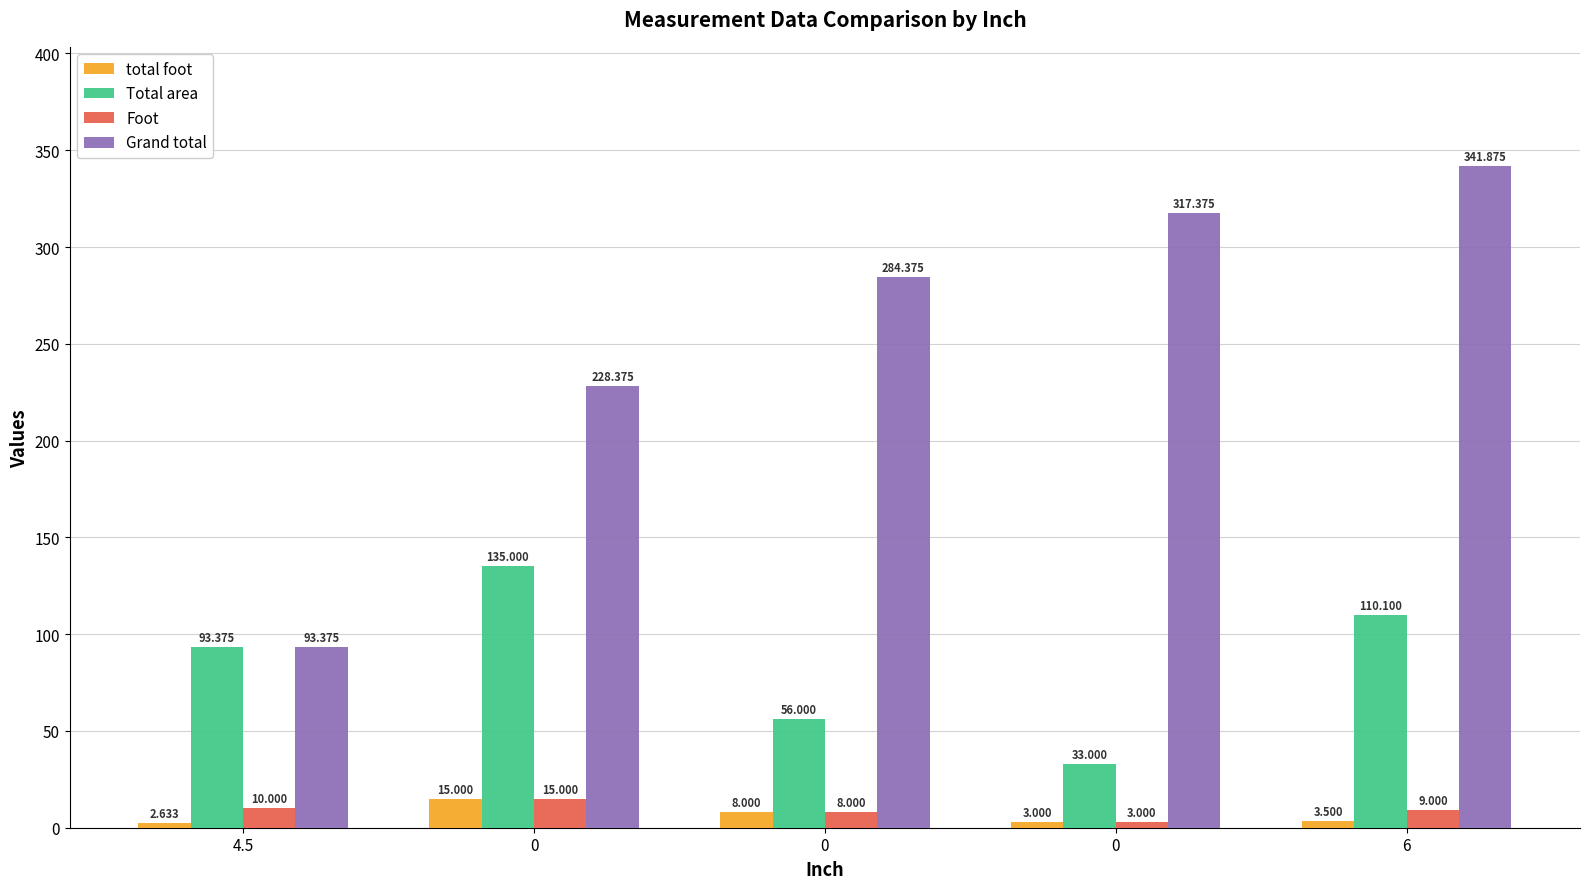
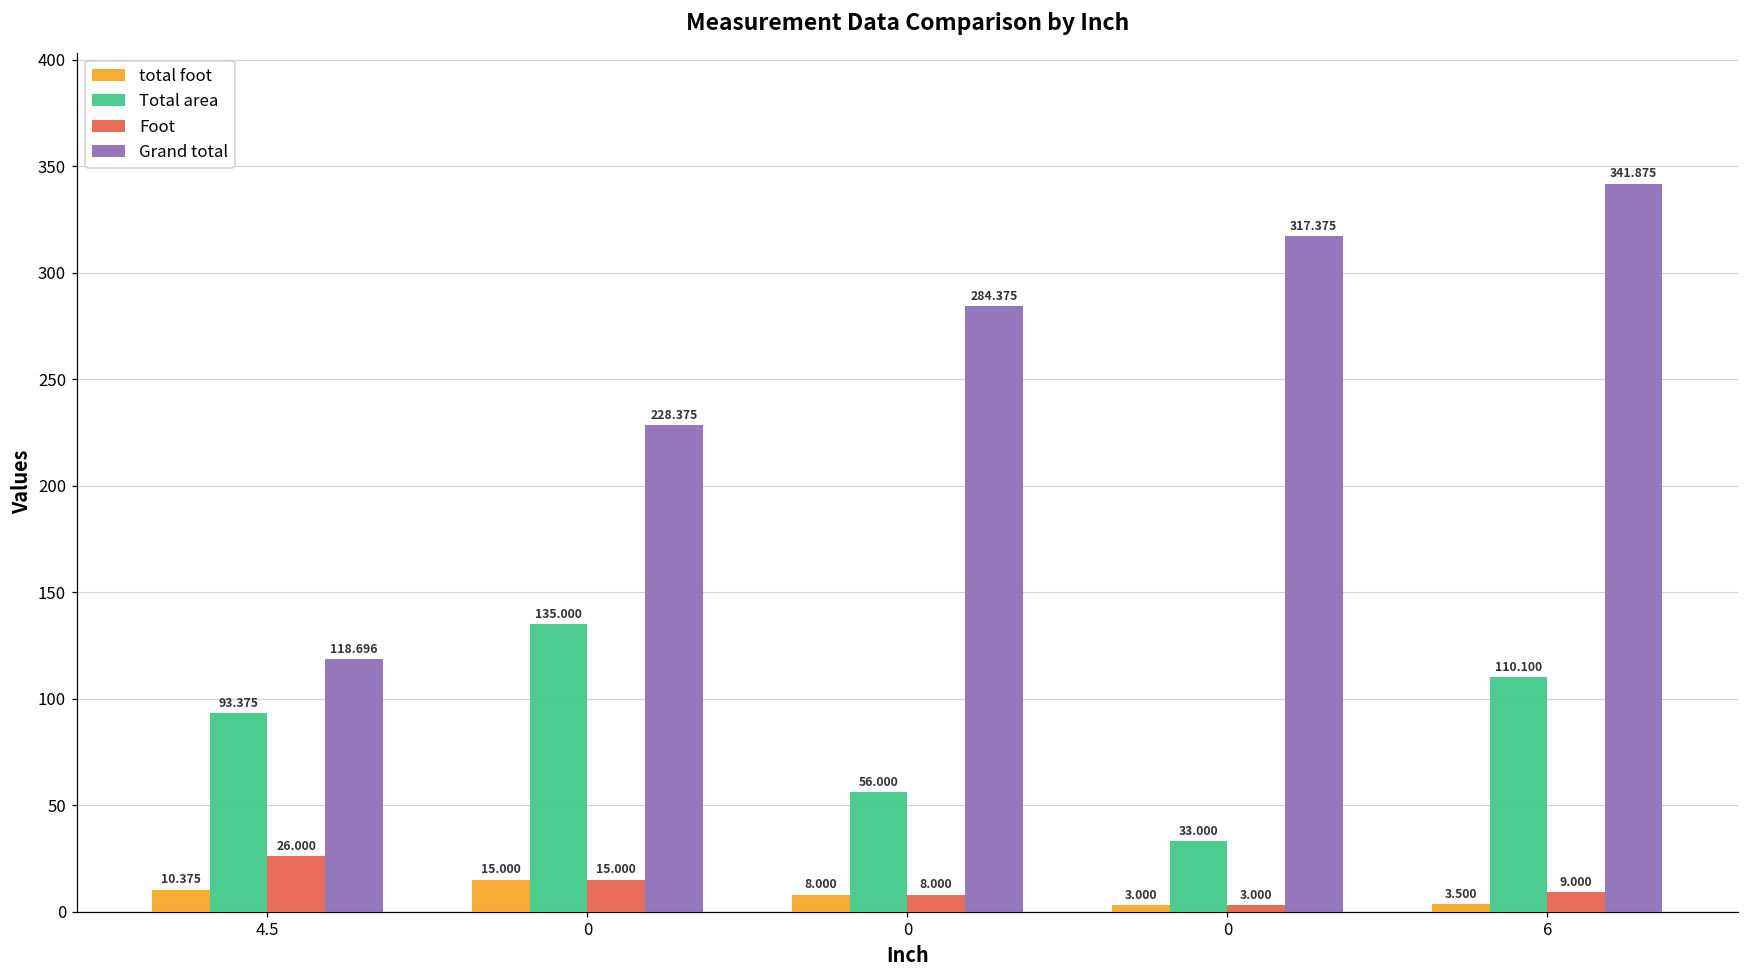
  {
    "total foot": {
-     "4.5": 2.633,
+     "4.5": 10.375,
      "6": 3.500
    },
    "Total area": {
      "4.5": 93.375,
      "6": 110.100
    },
    "Foot": {
-     "4.5": 10.000,
+     "4.5": 26.000,
      "6": 9.000
    },
    "Grand total": {
-     "4.5": 93.375,
+     "4.5": 118.696,
      "6": 341.875
    }
  }
